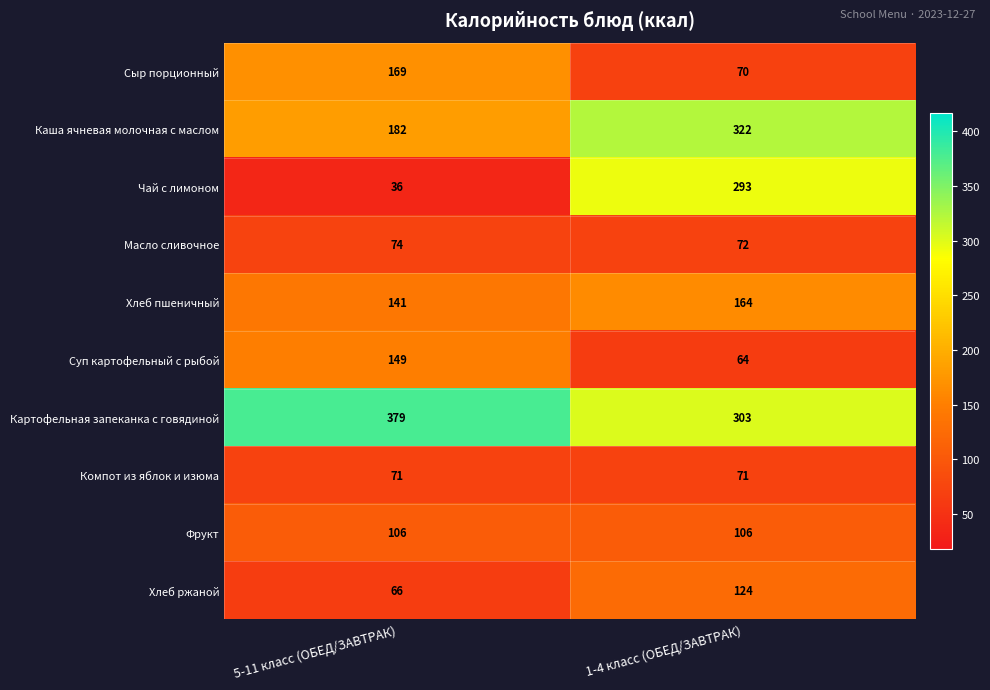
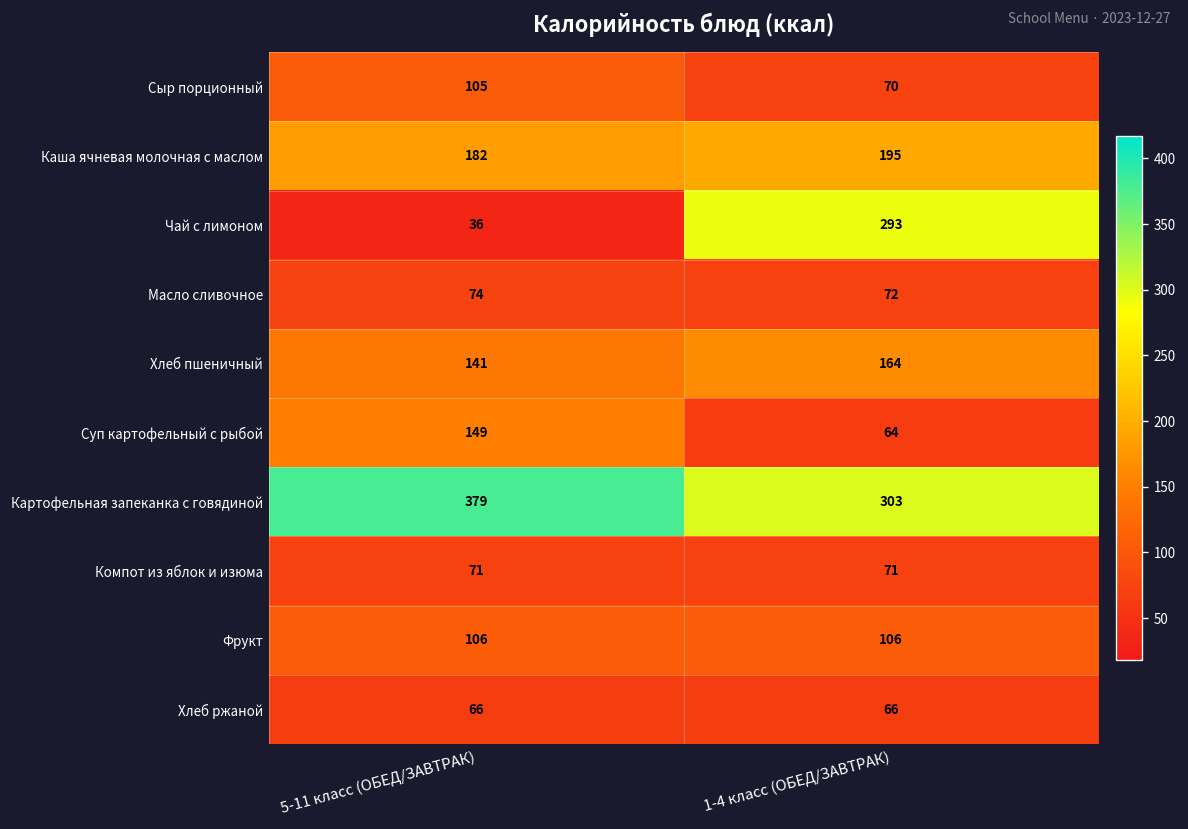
  {
    "Сыр порционный": {
-     "5-11 класс (ОБЕД/ЗАВТРАК)": 169,
+     "5-11 класс (ОБЕД/ЗАВТРАК)": 105,
      "1-4 класс (ОБЕД/ЗАВТРАК)": 70
    },
    "Каша ячневая молочная с маслом": {
      "5-11 класс (ОБЕД/ЗАВТРАК)": 182,
-     "1-4 класс (ОБЕД/ЗАВТРАК)": 322
+     "1-4 класс (ОБЕД/ЗАВТРАК)": 195
    },
    "Чай с лимоном": {
      "5-11 класс (ОБЕД/ЗАВТРАК)": 36,
      "1-4 класс (ОБЕД/ЗАВТРАК)": 293
    },
    "Масло сливочное": {
      "5-11 класс (ОБЕД/ЗАВТРАК)": 74,
      "1-4 класс (ОБЕД/ЗАВТРАК)": 72
    },
    "Хлеб пшеничный": {
      "5-11 класс (ОБЕД/ЗАВТРАК)": 141,
      "1-4 класс (ОБЕД/ЗАВТРАК)": 164
    },
    "Суп картофельный с рыбой": {
      "5-11 класс (ОБЕД/ЗАВТРАК)": 149,
      "1-4 класс (ОБЕД/ЗАВТРАК)": 64
    },
    "Картофельная запеканка с говядиной": {
      "5-11 класс (ОБЕД/ЗАВТРАК)": 379,
      "1-4 класс (ОБЕД/ЗАВТРАК)": 303
    },
    "Компот из яблок и изюма": {
      "5-11 класс (ОБЕД/ЗАВТРАК)": 71,
      "1-4 класс (ОБЕД/ЗАВТРАК)": 71
    },
    "Фрукт": {
      "5-11 класс (ОБЕД/ЗАВТРАК)": 106,
      "1-4 класс (ОБЕД/ЗАВТРАК)": 106
    },
    "Хлеб ржаной": {
      "5-11 класс (ОБЕД/ЗАВТРАК)": 66,
-     "1-4 класс (ОБЕД/ЗАВТРАК)": 124
+     "1-4 класс (ОБЕД/ЗАВТРАК)": 66
    }
  }
